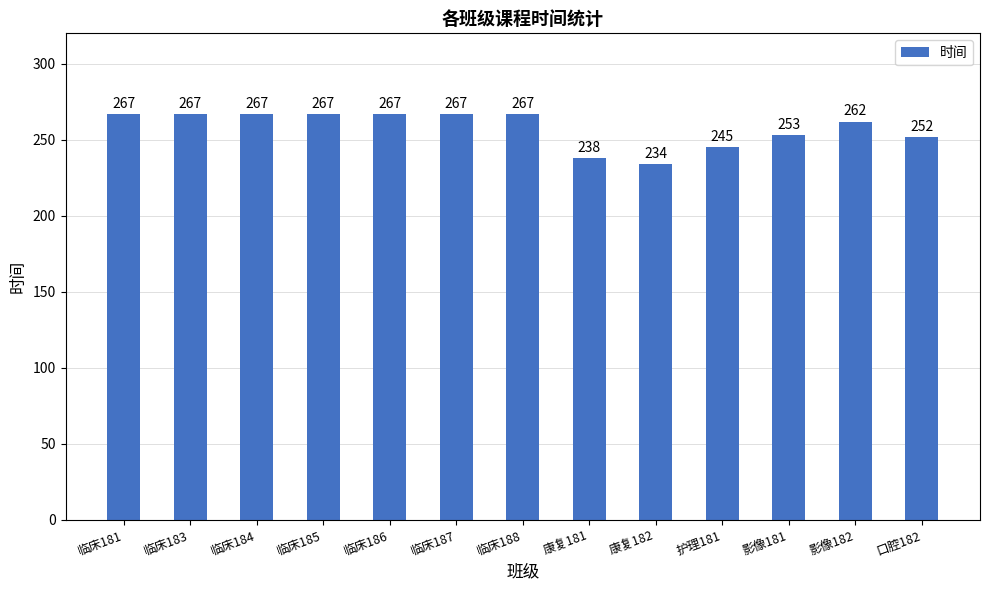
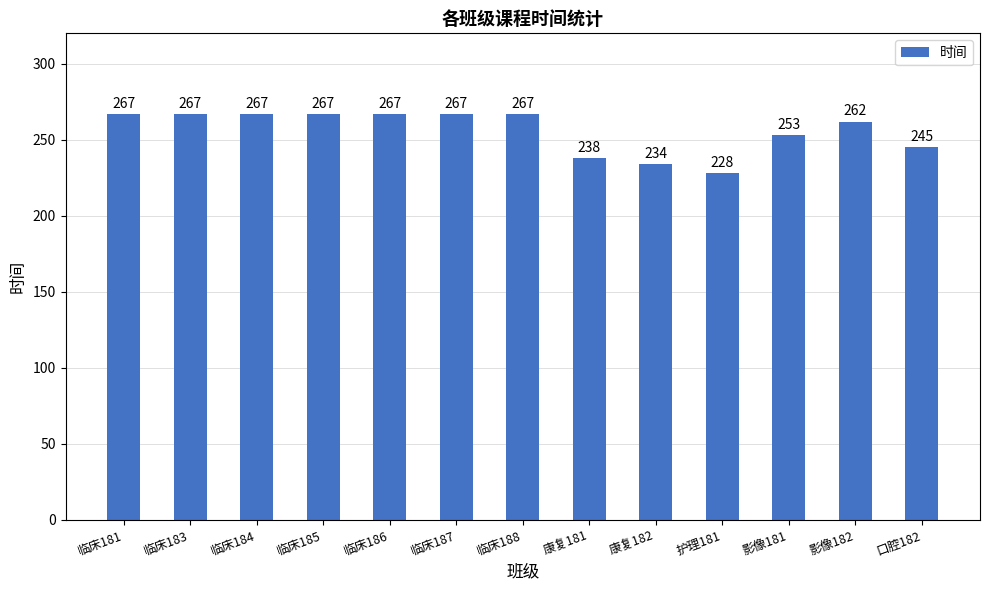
  {
    "临床181": 267,
    "临床183": 267,
    "临床184": 267,
    "临床185": 267,
    "临床186": 267,
    "临床187": 267,
    "临床188": 267,
    "康复181": 238,
    "康复182": 234,
-   "护理181": 245,
+   "护理181": 228,
    "影像181": 253,
    "影像182": 262,
-   "口腔182": 252
+   "口腔182": 245
  }
